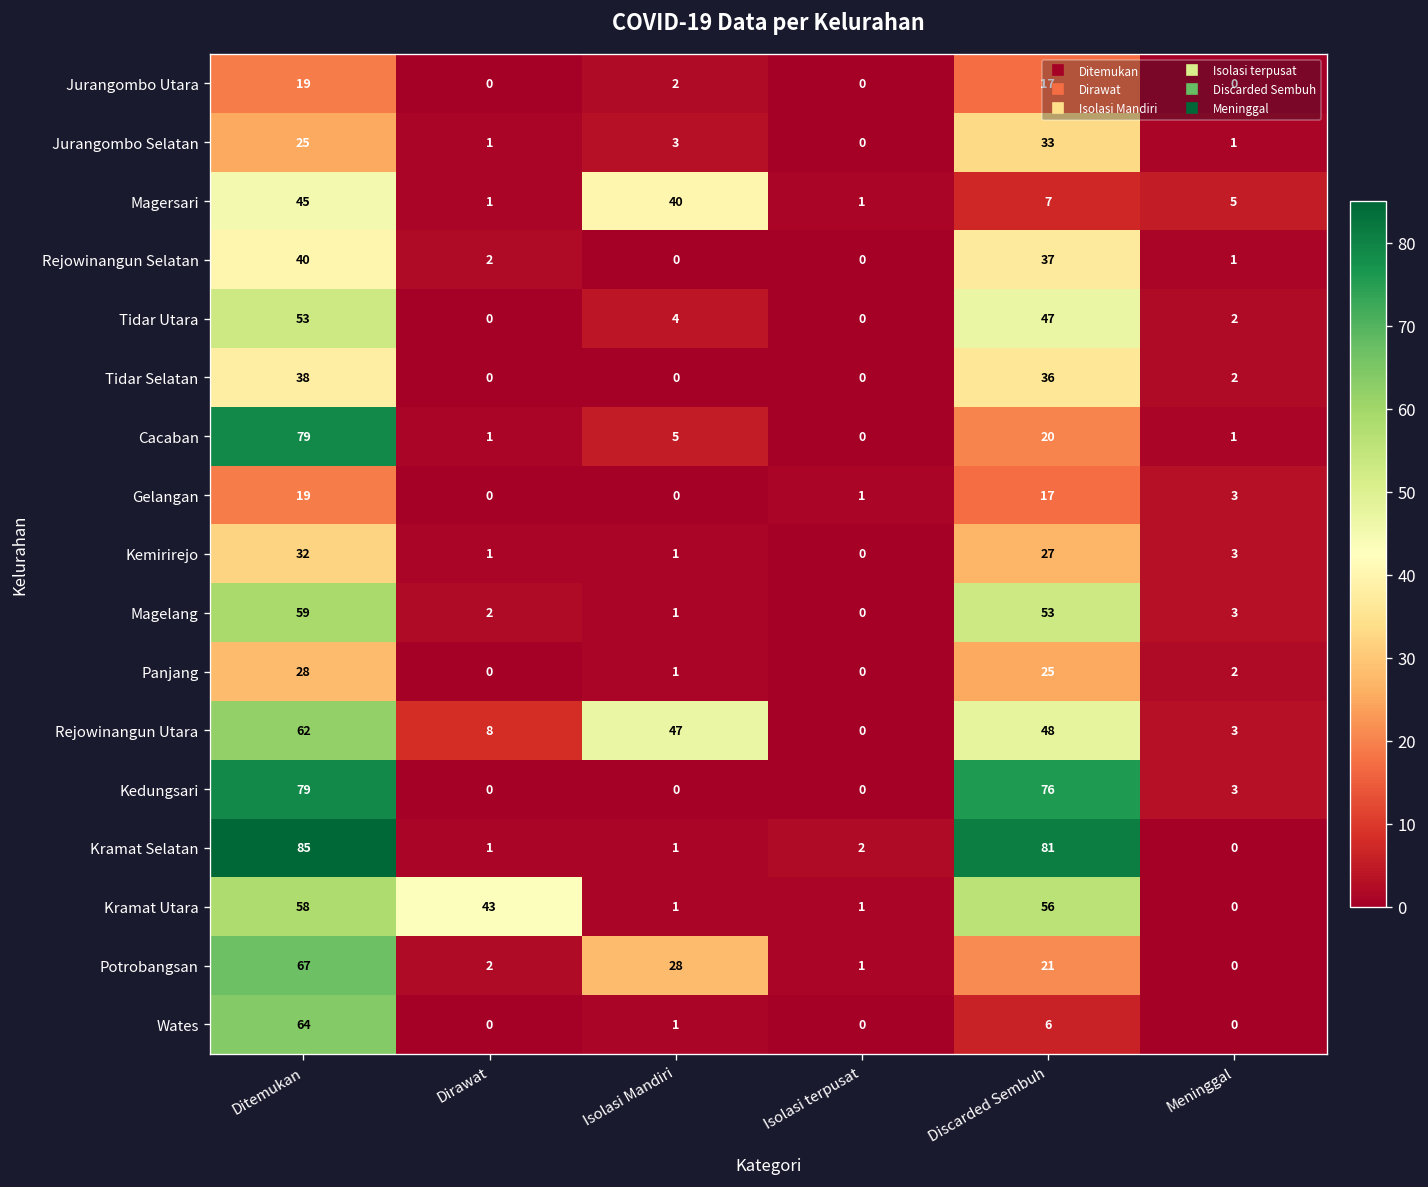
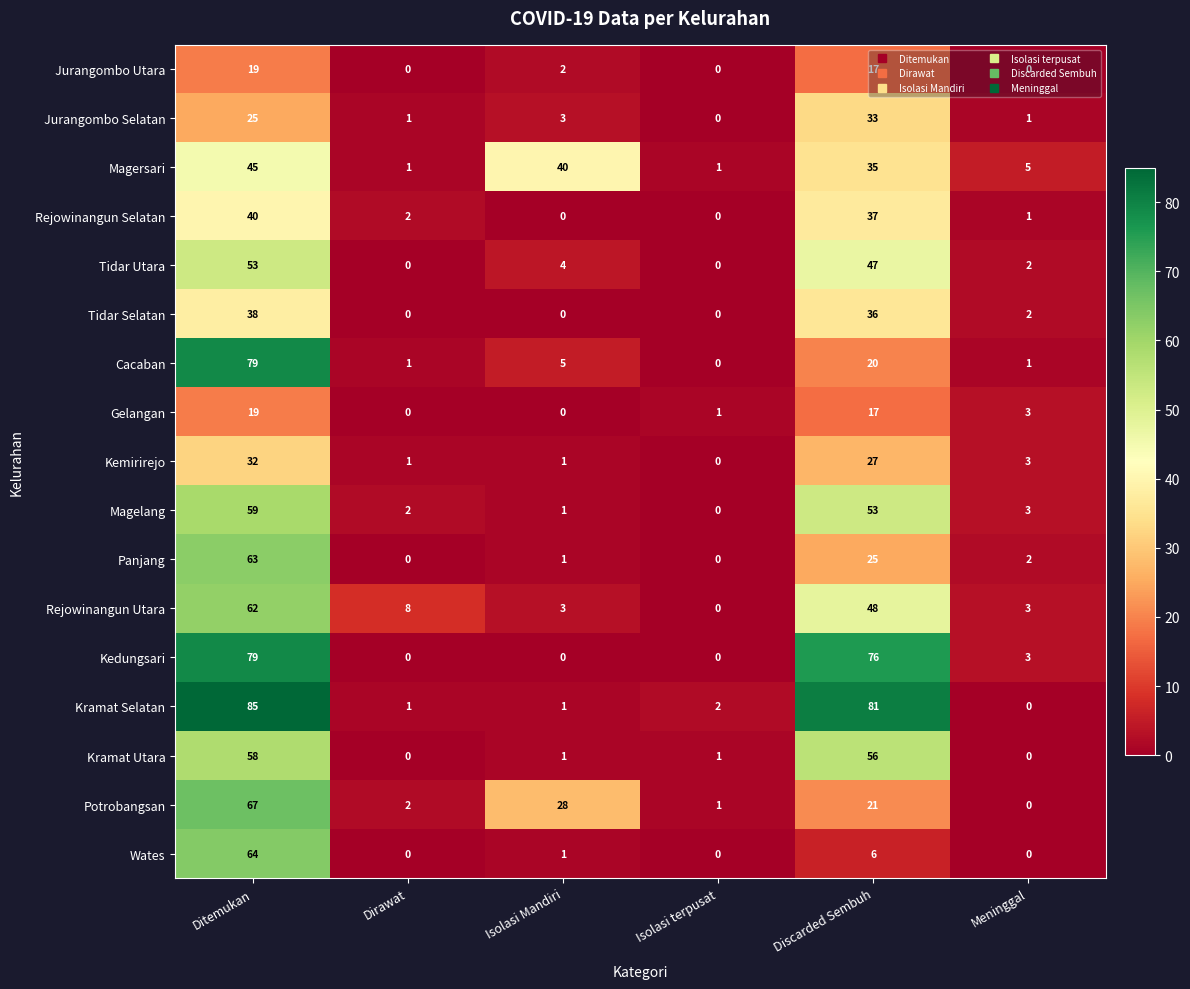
  {
    "Jurangombo Utara": {
      "Ditemukan": 19,
      "Dirawat": 0,
      "Isolasi Mandiri": 2,
      "Isolasi terpusat": 0
    },
    "Jurangombo Selatan": {
      "Ditemukan": 25,
      "Dirawat": 1,
      "Isolasi Mandiri": 3,
      "Isolasi terpusat": 0,
      "Discarded Sembuh": 33,
      "Meninggal": 1
    },
    "Magersari": {
      "Ditemukan": 45,
      "Dirawat": 1,
      "Isolasi Mandiri": 40,
      "Isolasi terpusat": 1,
-     "Discarded Sembuh": 7,
+     "Discarded Sembuh": 35,
      "Meninggal": 5
    },
    "Rejowinangun Selatan": {
      "Ditemukan": 40,
      "Dirawat": 2,
      "Isolasi Mandiri": 0,
      "Isolasi terpusat": 0,
      "Discarded Sembuh": 37,
      "Meninggal": 1
    },
    "Tidar Utara": {
      "Ditemukan": 53,
      "Dirawat": 0,
      "Isolasi Mandiri": 4,
      "Isolasi terpusat": 0,
      "Discarded Sembuh": 47,
      "Meninggal": 2
    },
    "Tidar Selatan": {
      "Ditemukan": 38,
      "Dirawat": 0,
      "Isolasi Mandiri": 0,
      "Isolasi terpusat": 0,
      "Discarded Sembuh": 36,
      "Meninggal": 2
    },
    "Cacaban": {
      "Ditemukan": 79,
      "Dirawat": 1,
      "Isolasi Mandiri": 5,
      "Isolasi terpusat": 0,
      "Discarded Sembuh": 20,
      "Meninggal": 1
    },
    "Gelangan": {
      "Ditemukan": 19,
      "Dirawat": 0,
      "Isolasi Mandiri": 0,
      "Isolasi terpusat": 1,
      "Discarded Sembuh": 17,
      "Meninggal": 3
    },
    "Kemirirejo": {
      "Ditemukan": 32,
      "Dirawat": 1,
      "Isolasi Mandiri": 1,
      "Isolasi terpusat": 0,
      "Discarded Sembuh": 27,
      "Meninggal": 3
    },
    "Magelang": {
      "Ditemukan": 59,
      "Dirawat": 2,
      "Isolasi Mandiri": 1,
      "Isolasi terpusat": 0,
      "Discarded Sembuh": 53,
      "Meninggal": 3
    },
    "Panjang": {
-     "Ditemukan": 28,
+     "Ditemukan": 63,
      "Dirawat": 0,
      "Isolasi Mandiri": 1,
      "Isolasi terpusat": 0,
      "Discarded Sembuh": 25,
      "Meninggal": 2
    },
    "Rejowinangun Utara": {
      "Ditemukan": 62,
      "Dirawat": 8,
-     "Isolasi Mandiri": 47,
+     "Isolasi Mandiri": 3,
      "Isolasi terpusat": 0,
      "Discarded Sembuh": 48,
      "Meninggal": 3
    },
    "Kedungsari": {
      "Ditemukan": 79,
      "Dirawat": 0,
      "Isolasi Mandiri": 0,
      "Isolasi terpusat": 0,
      "Discarded Sembuh": 76,
      "Meninggal": 3
    },
    "Kramat Selatan": {
      "Ditemukan": 85,
      "Dirawat": 1,
      "Isolasi Mandiri": 1,
      "Isolasi terpusat": 2,
      "Discarded Sembuh": 81,
      "Meninggal": 0
    },
    "Kramat Utara": {
      "Ditemukan": 58,
-     "Dirawat": 43,
+     "Dirawat": 0,
      "Isolasi Mandiri": 1,
      "Isolasi terpusat": 1,
      "Discarded Sembuh": 56,
      "Meninggal": 0
    },
    "Potrobangsan": {
      "Ditemukan": 67,
      "Dirawat": 2,
      "Isolasi Mandiri": 28,
      "Isolasi terpusat": 1,
      "Discarded Sembuh": 21,
      "Meninggal": 0
    },
    "Wates": {
      "Ditemukan": 64,
      "Dirawat": 0,
      "Isolasi Mandiri": 1,
      "Isolasi terpusat": 0,
      "Discarded Sembuh": 6,
      "Meninggal": 0
    }
  }
